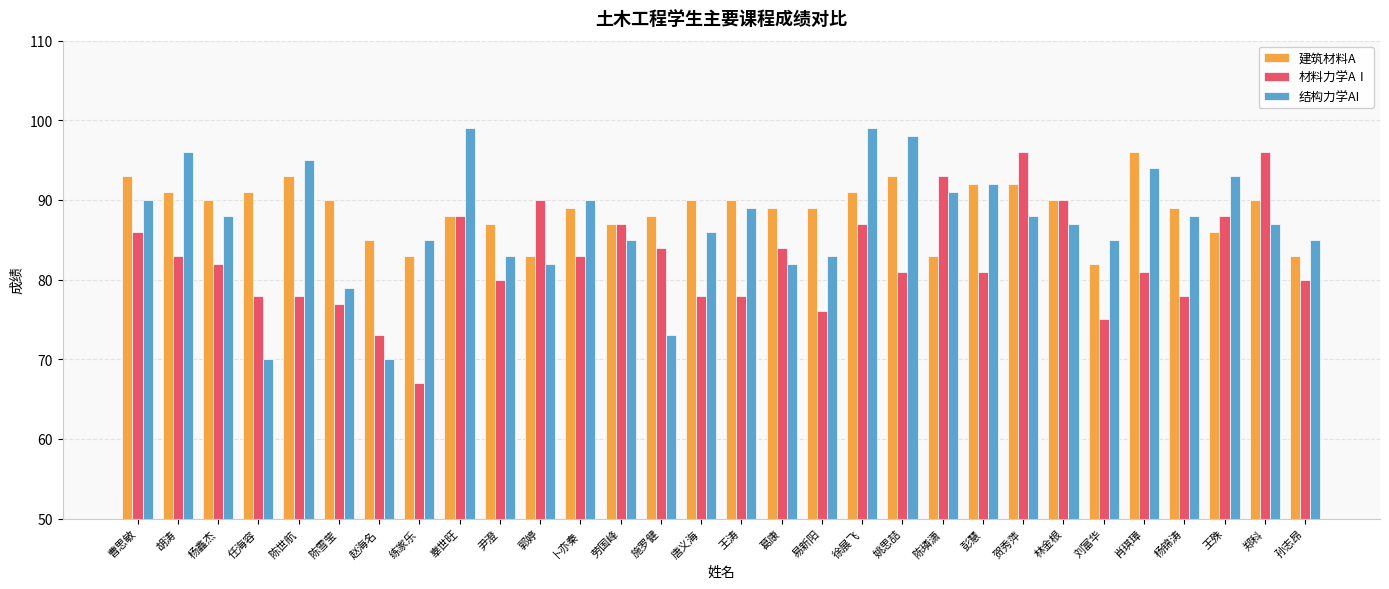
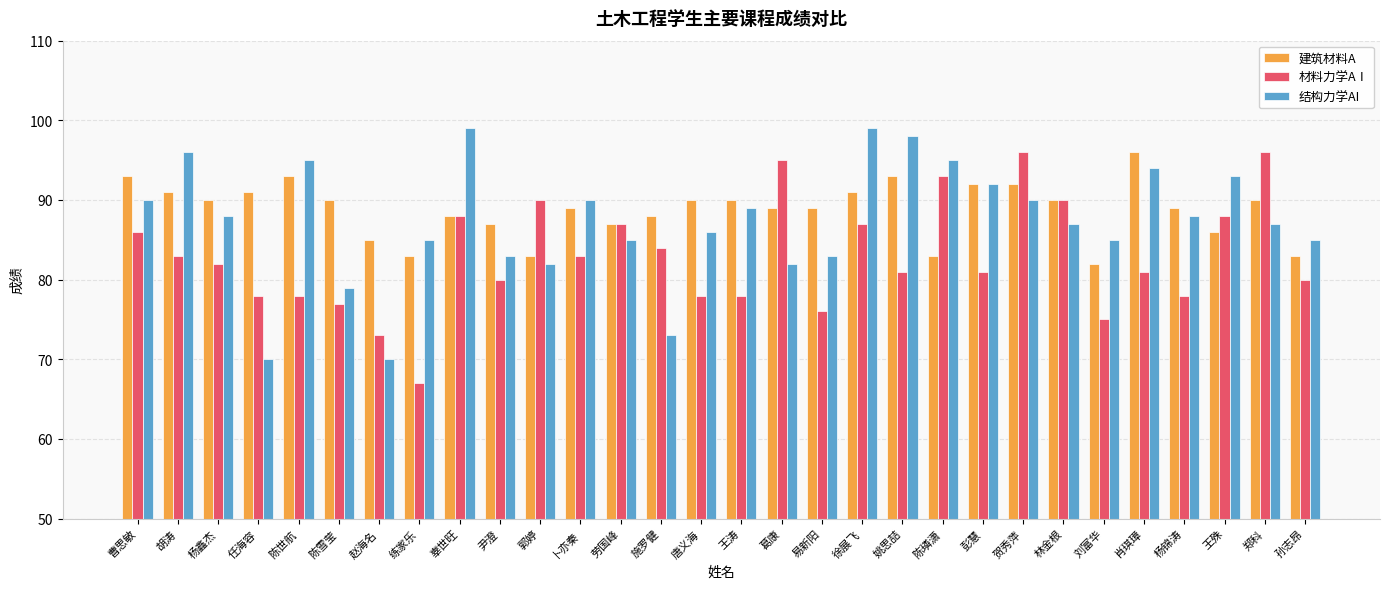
  {
    "建筑材料A": {
      "曹思敏": 93,
      "胡涛": 91,
      "杨鑫杰": 90,
      "任海容": 91,
      "陈世航": 93,
      "陈雪莹": 90,
      "赵海名": 85,
      "练家乐": 83,
      "辜世旺": 88,
      "尹澄": 87,
      "郭婷": 83,
      "卜亦秦": 89,
      "劳国峰": 87,
      "施罗健": 88,
      "唐义海": 90,
      "王涛": 90,
      "葛康": 89,
      "易新阳": 89,
      "徐展飞": 91,
      "姚思喆": 93,
      "陈璘潇": 83,
      "彭慧": 92,
      "贺秀萍": 92,
      "林金根": 90,
      "刘富华": 82,
      "肖琪璋": 96,
      "杨锦涛": 89,
      "王殊": 86,
      "郑科": 90,
      "孙志昂": 83
    },
    "材料力学AⅠ": {
      "曹思敏": 86,
      "胡涛": 83,
      "杨鑫杰": 82,
      "任海容": 78,
      "陈世航": 78,
      "陈雪莹": 77,
      "赵海名": 73,
      "练家乐": 67,
      "辜世旺": 88,
      "尹澄": 80,
      "郭婷": 90,
      "卜亦秦": 83,
      "劳国峰": 87,
      "施罗健": 84,
      "唐义海": 78,
      "王涛": 78,
-     "葛康": 84,
+     "葛康": 95,
      "易新阳": 76,
      "徐展飞": 87,
      "姚思喆": 81,
      "陈璘潇": 93,
      "彭慧": 81,
      "贺秀萍": 96,
      "林金根": 90,
      "刘富华": 75,
      "肖琪璋": 81,
      "杨锦涛": 78,
      "王殊": 88,
      "郑科": 96,
      "孙志昂": 80
    },
    "结构力学AI": {
      "曹思敏": 90,
      "胡涛": 96,
      "杨鑫杰": 88,
      "任海容": 70,
      "陈世航": 95,
      "陈雪莹": 79,
      "赵海名": 70,
      "练家乐": 85,
      "辜世旺": 99,
      "尹澄": 83,
      "郭婷": 82,
      "卜亦秦": 90,
      "劳国峰": 85,
      "施罗健": 73,
      "唐义海": 86,
      "王涛": 89,
      "葛康": 82,
      "易新阳": 83,
      "徐展飞": 99,
      "姚思喆": 98,
-     "陈璘潇": 91,
+     "陈璘潇": 95,
      "彭慧": 92,
-     "贺秀萍": 88,
+     "贺秀萍": 90,
      "林金根": 87,
      "刘富华": 85,
      "肖琪璋": 94,
      "杨锦涛": 88,
      "王殊": 93,
      "郑科": 87,
      "孙志昂": 85
    }
  }
